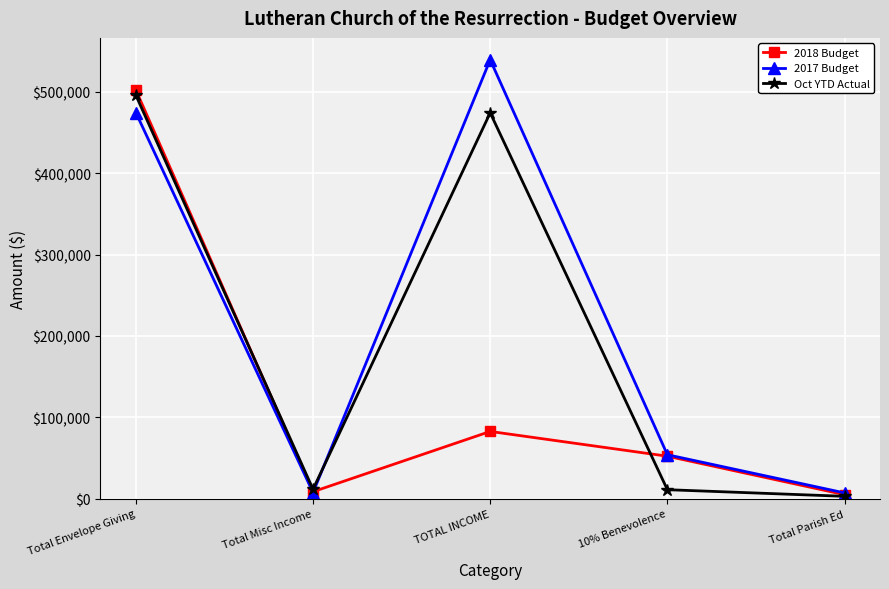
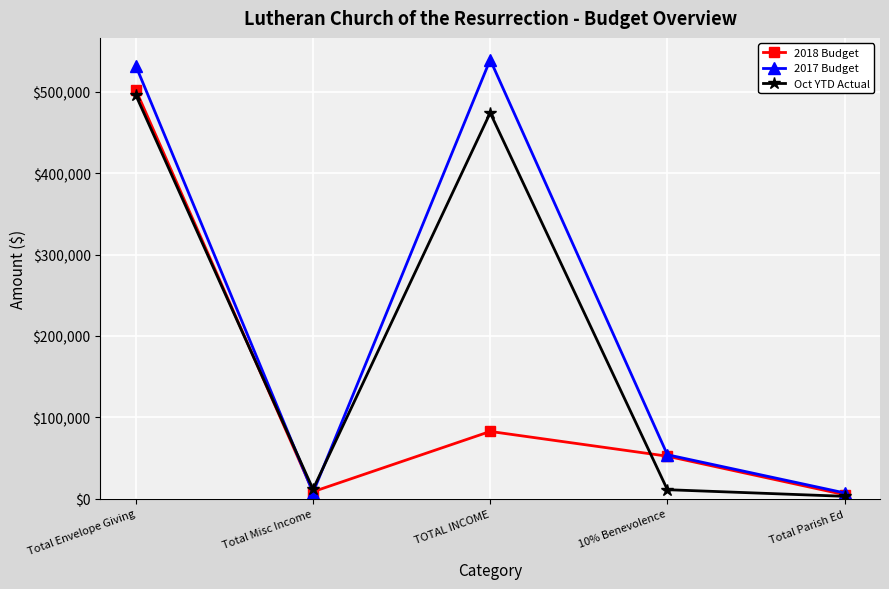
  {
    "2018 Budget": {
      "Total Envelope Giving": "$500,000",
      "TOTAL INCOME": "$80,000"
    },
    "2017 Budget": {
-     "Total Envelope Giving": "$470,000",
+     "Total Envelope Giving": "$530,000",
      "TOTAL INCOME": "$540,000"
    },
    "Oct YTD Actual": {
      "Total Envelope Giving": "$500,000",
      "TOTAL INCOME": "$470,000",
      "10% Benevolence": "$10,000"
    }
  }
